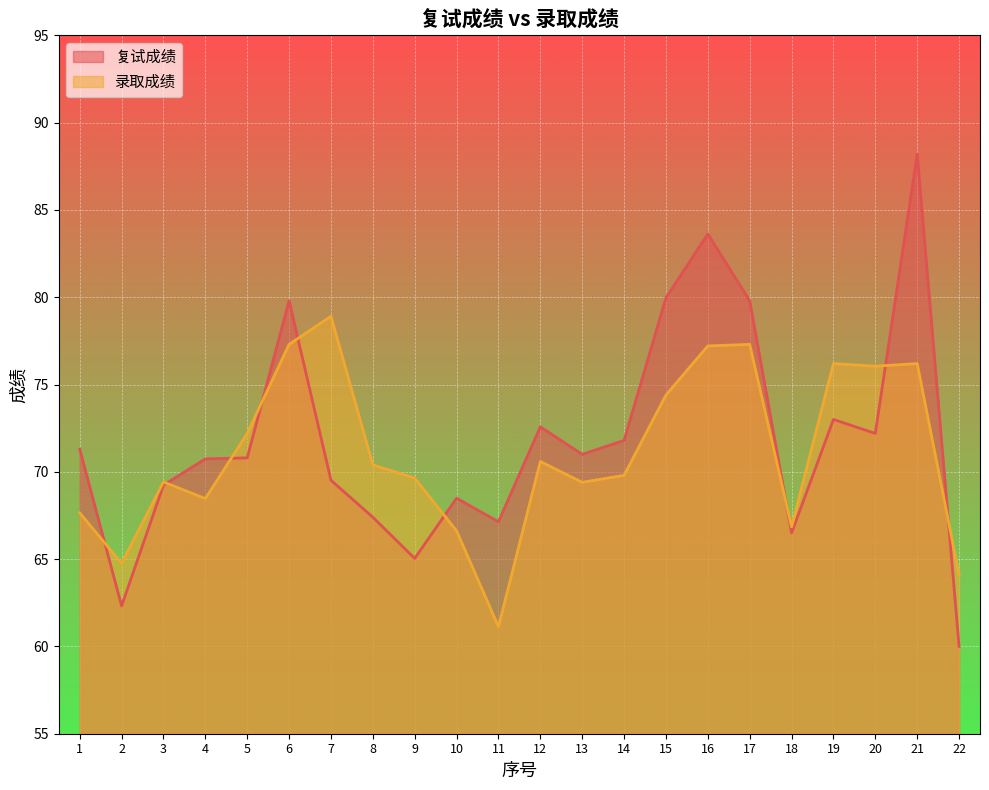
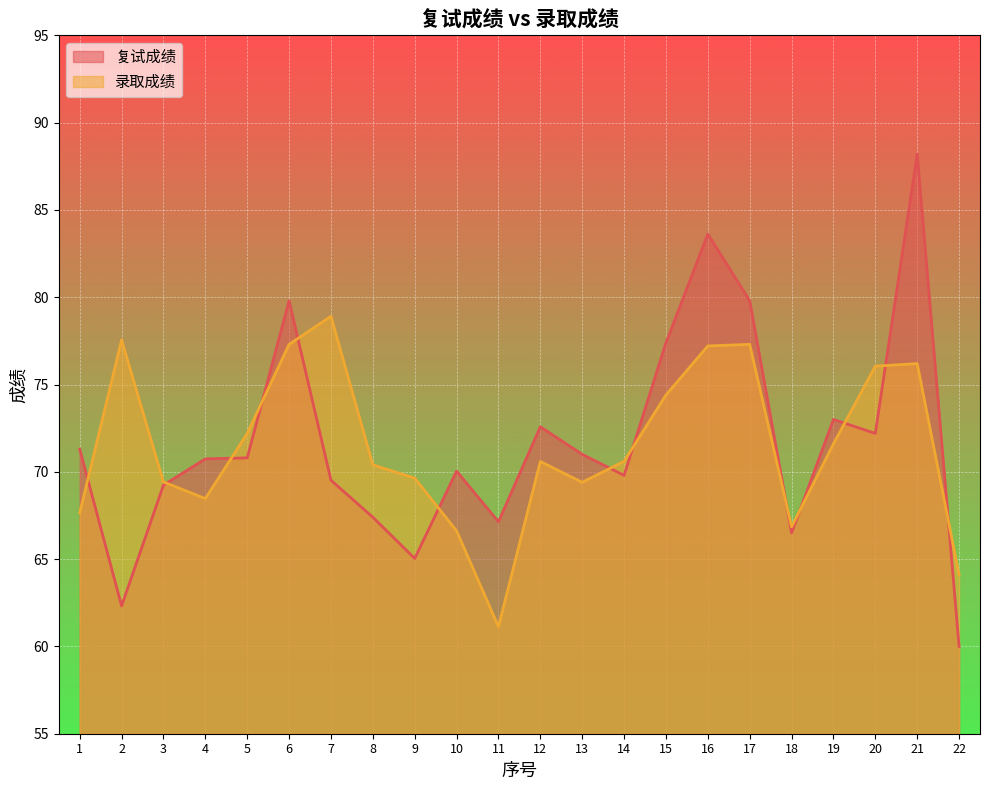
  {
    "复试成绩": {
      "1": 71.3,
      "2": 62.3,
      "3": 69.2,
      "4": 70.7,
      "5": 70.8,
      "6": 79.8,
      "7": 69.5,
      "8": 67.4,
      "9": 65.0,
-     "10": 68.5,
+     "10": 70.0,
      "11": 67.1,
      "12": 72.6,
      "13": 71.0,
-     "14": 71.8,
-     "15": 80.0,
+     "14": 69.8,
+     "15": 77.4,
      "16": 83.6,
      "17": 79.8,
      "18": 66.5,
      "19": 73.0,
      "20": 72.2,
      "21": 88.2,
      "22": 60.0
    },
    "录取成绩": {
      "1": 67.7,
-     "2": 64.8,
+     "2": 77.6,
      "3": 69.4,
      "4": 68.5,
      "5": 72.2,
      "6": 77.3,
      "7": 78.9,
      "8": 70.4,
      "9": 69.6,
      "10": 66.6,
      "11": 61.1,
      "12": 70.6,
      "13": 69.4,
-     "14": 69.8,
+     "14": 70.6,
      "15": 74.4,
      "16": 77.2,
      "17": 77.3,
      "18": 66.9,
-     "19": 76.2,
+     "19": 71.6,
      "20": 76.1,
      "21": 76.2,
      "22": 64.1
    }
  }
